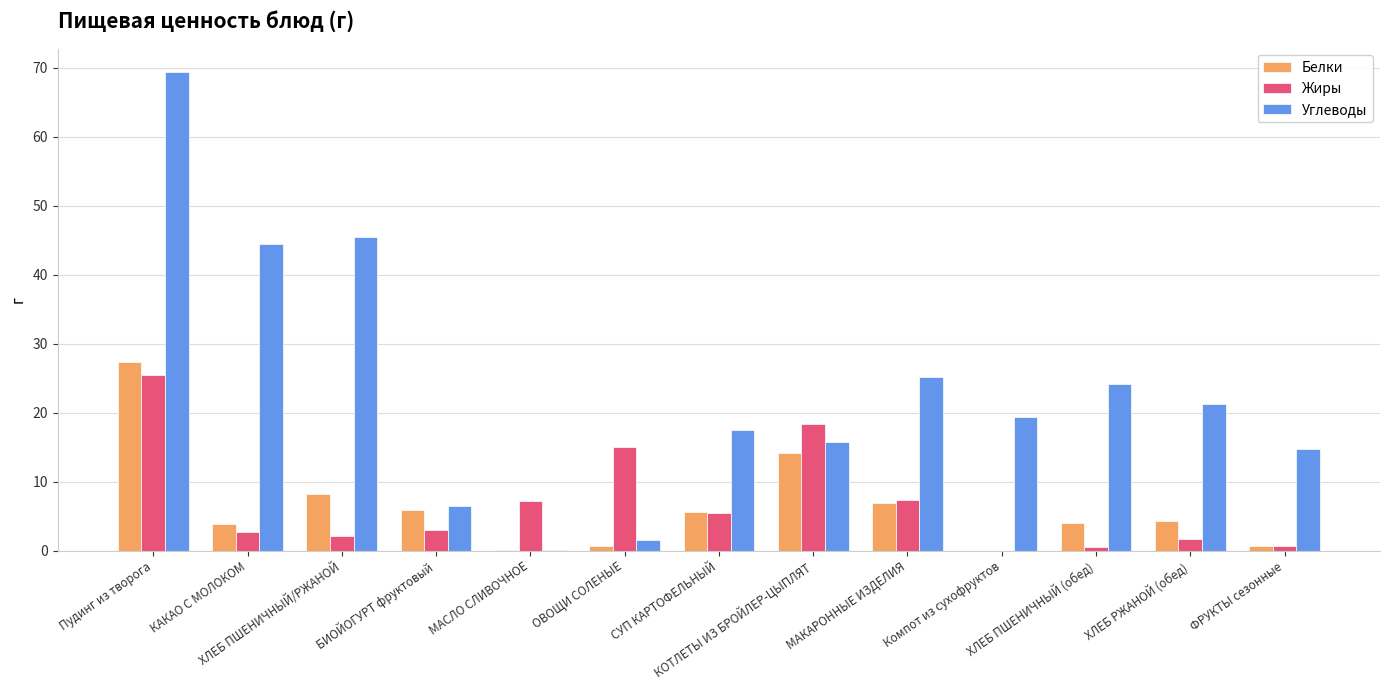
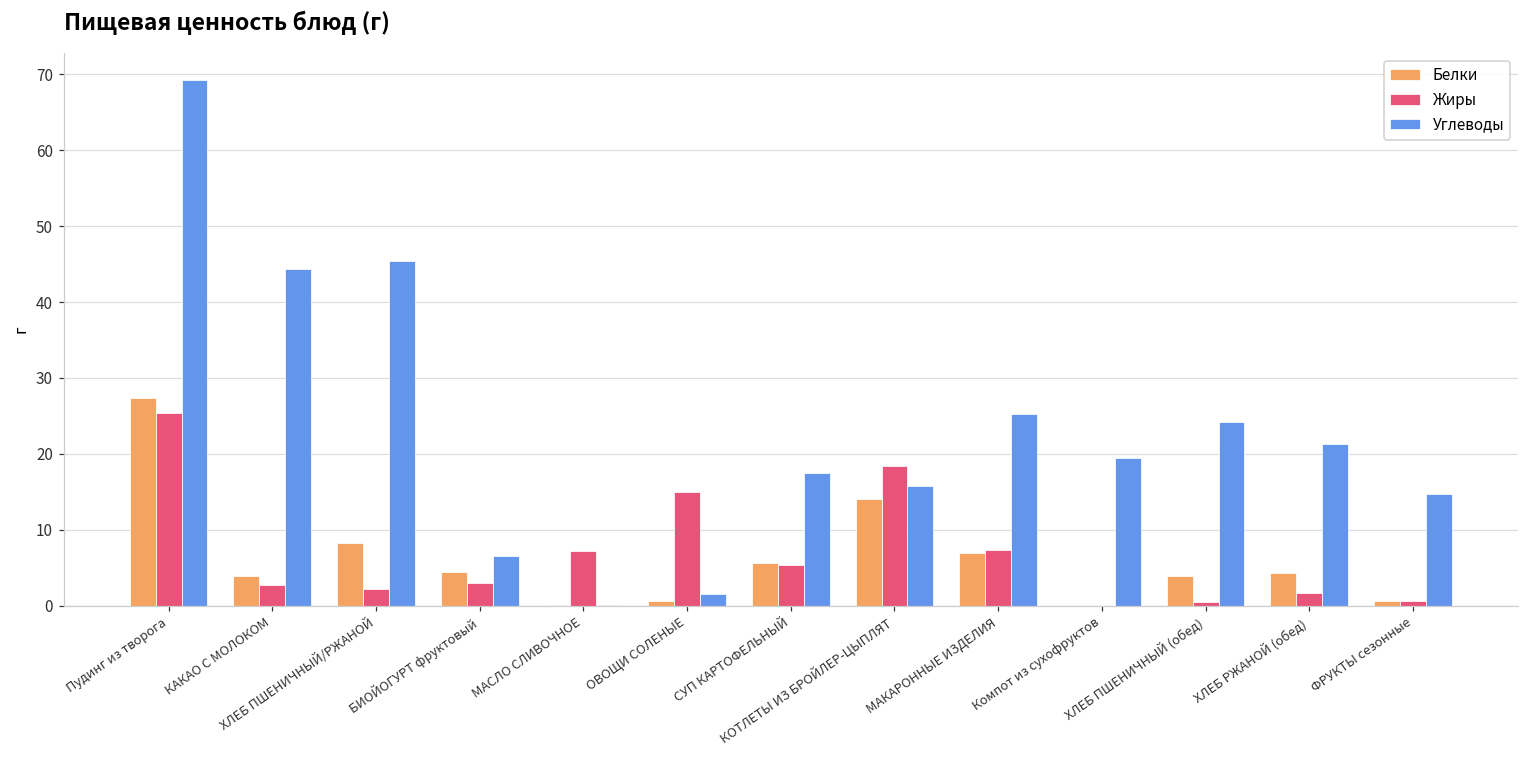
  {
    "Белки": {
      "Пудинг из творога": 27,
      "КАКАО С МОЛОКОМ": 4,
      "ХЛЕБ ПШЕНИЧНЫЙ/РЖАНОЙ": 8,
-     "БИОЙОГУРТ фруктовый": 6,
+     "БИОЙОГУРТ фруктовый": 4,
      "ОВОЩИ СОЛЕНЫЕ": 1,
      "СУП КАРТОФЕЛЬНЫЙ": 6,
      "КОТЛЕТЫ ИЗ БРОЙЛЕР-ЦЫПЛЯТ": 14,
      "МАКАРОННЫЕ ИЗДЕЛИЯ": 7,
      "Компот из сухофруктов": 0,
      "ХЛЕБ ПШЕНИЧНЫЙ (обед)": 4,
      "ХЛЕБ РЖАНОЙ (обед)": 4,
      "ФРУКТЫ сезонные": 1
    },
    "Жиры": {
      "Пудинг из творога": 25,
      "КАКАО С МОЛОКОМ": 3,
      "ХЛЕБ ПШЕНИЧНЫЙ/РЖАНОЙ": 2,
      "БИОЙОГУРТ фруктовый": 3,
      "МАСЛО СЛИВОЧНОЕ": 7,
      "ОВОЩИ СОЛЕНЫЕ": 15,
      "СУП КАРТОФЕЛЬНЫЙ": 5,
      "КОТЛЕТЫ ИЗ БРОЙЛЕР-ЦЫПЛЯТ": 18,
      "МАКАРОННЫЕ ИЗДЕЛИЯ": 7,
      "Компот из сухофруктов": 0,
      "ХЛЕБ ПШЕНИЧНЫЙ (обед)": 1,
      "ХЛЕБ РЖАНОЙ (обед)": 2,
      "ФРУКТЫ сезонные": 1
    },
    "Углеводы": {
      "Пудинг из творога": 69,
      "КАКАО С МОЛОКОМ": 44,
      "ХЛЕБ ПШЕНИЧНЫЙ/РЖАНОЙ": 45,
      "БИОЙОГУРТ фруктовый": 7,
      "ОВОЩИ СОЛЕНЫЕ": 2,
      "СУП КАРТОФЕЛЬНЫЙ": 18,
      "КОТЛЕТЫ ИЗ БРОЙЛЕР-ЦЫПЛЯТ": 16,
      "МАКАРОННЫЕ ИЗДЕЛИЯ": 25,
      "Компот из сухофруктов": 19,
      "ХЛЕБ ПШЕНИЧНЫЙ (обед)": 24,
      "ХЛЕБ РЖАНОЙ (обед)": 21,
      "ФРУКТЫ сезонные": 15
    }
  }
